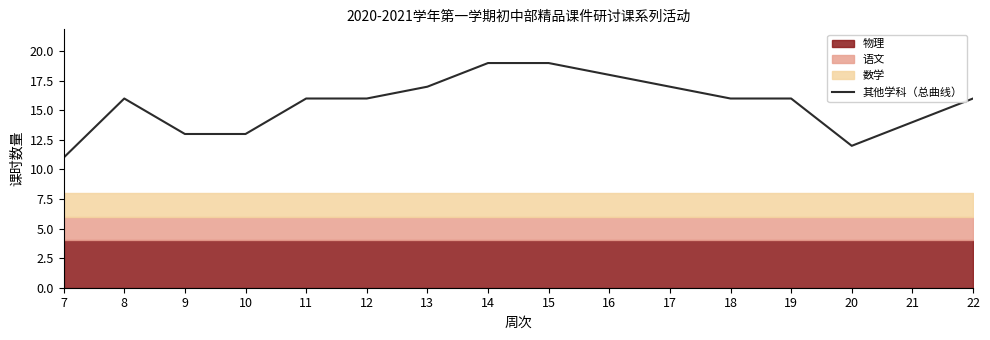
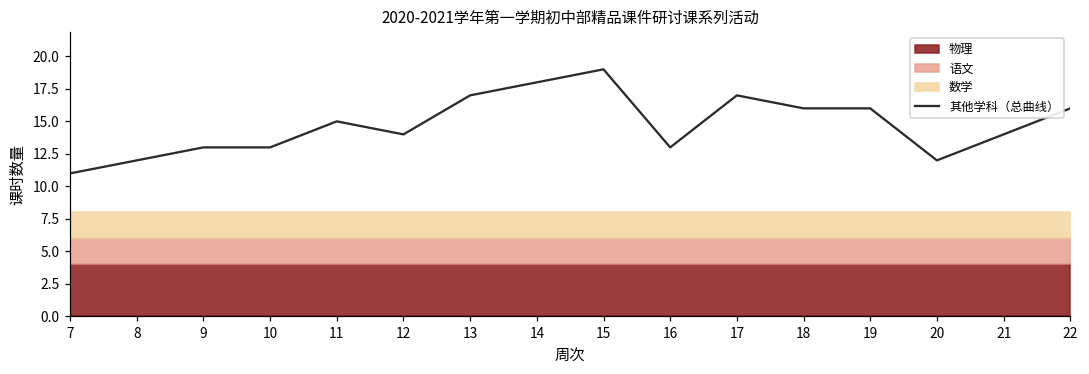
  {
    "其他学科（总曲线）": {
      "7": 11.0,
-     "8": 16.0,
+     "8": 12.0,
      "9": 13.0,
      "10": 13.0,
-     "11": 16.0,
-     "12": 16.0,
+     "11": 15.0,
+     "12": 14.0,
      "13": 17.0,
-     "14": 19.0,
+     "14": 18.0,
      "15": 19.0,
-     "16": 18.0,
+     "16": 13.0,
      "17": 17.0,
      "18": 16.0,
      "19": 16.0,
      "20": 12.0,
      "21": 14.0,
      "22": 16.0
    },
    "物理": {
      "7": 4.0,
      "8": 4.0,
      "9": 4.0,
      "10": 4.0,
      "11": 4.0,
      "12": 4.0,
      "13": 4.0,
      "14": 4.0,
      "15": 4.0,
      "16": 4.0,
      "17": 4.0,
      "18": 4.0,
      "19": 4.0,
      "20": 4.0,
      "21": 4.0,
      "22": 4.0
    }
  }
